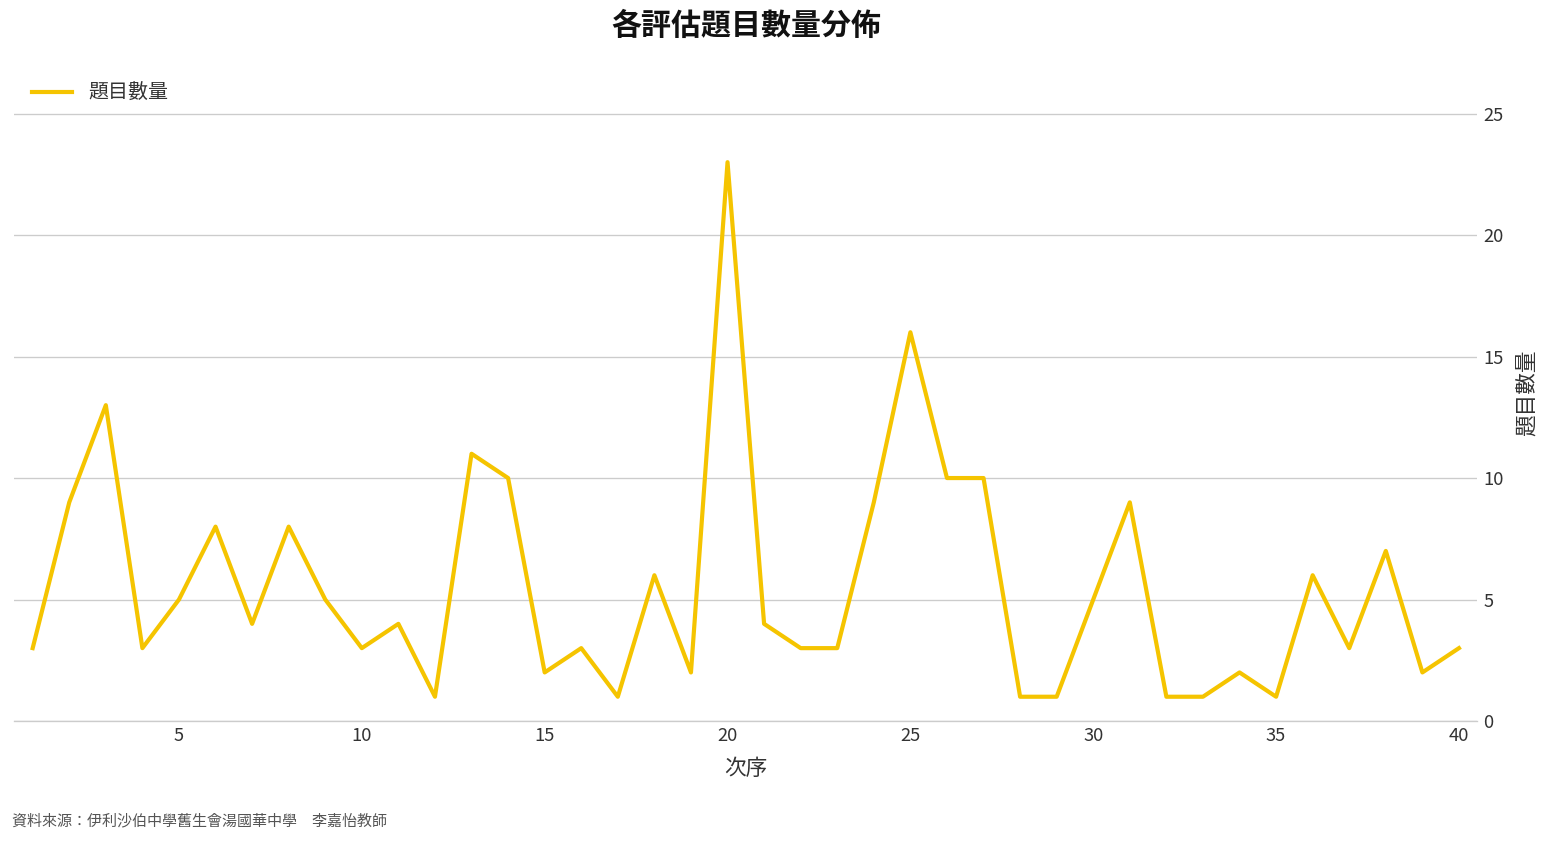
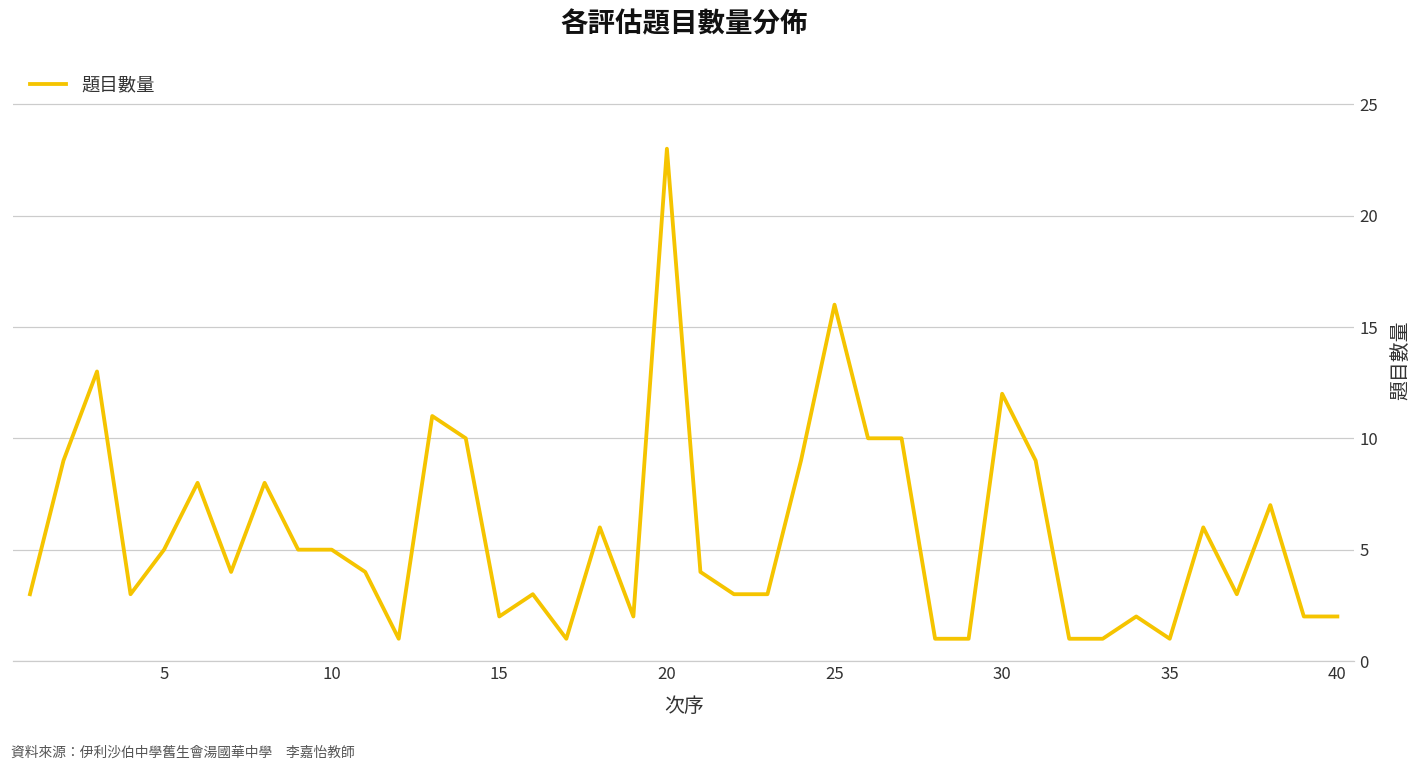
  {
    "5": 5,
-   "10": 3,
+   "10": 5,
    "15": 2,
    "20": 23,
    "25": 16,
-   "30": 5,
+   "30": 12,
    "35": 1,
-   "40": 3
+   "40": 2
  }
